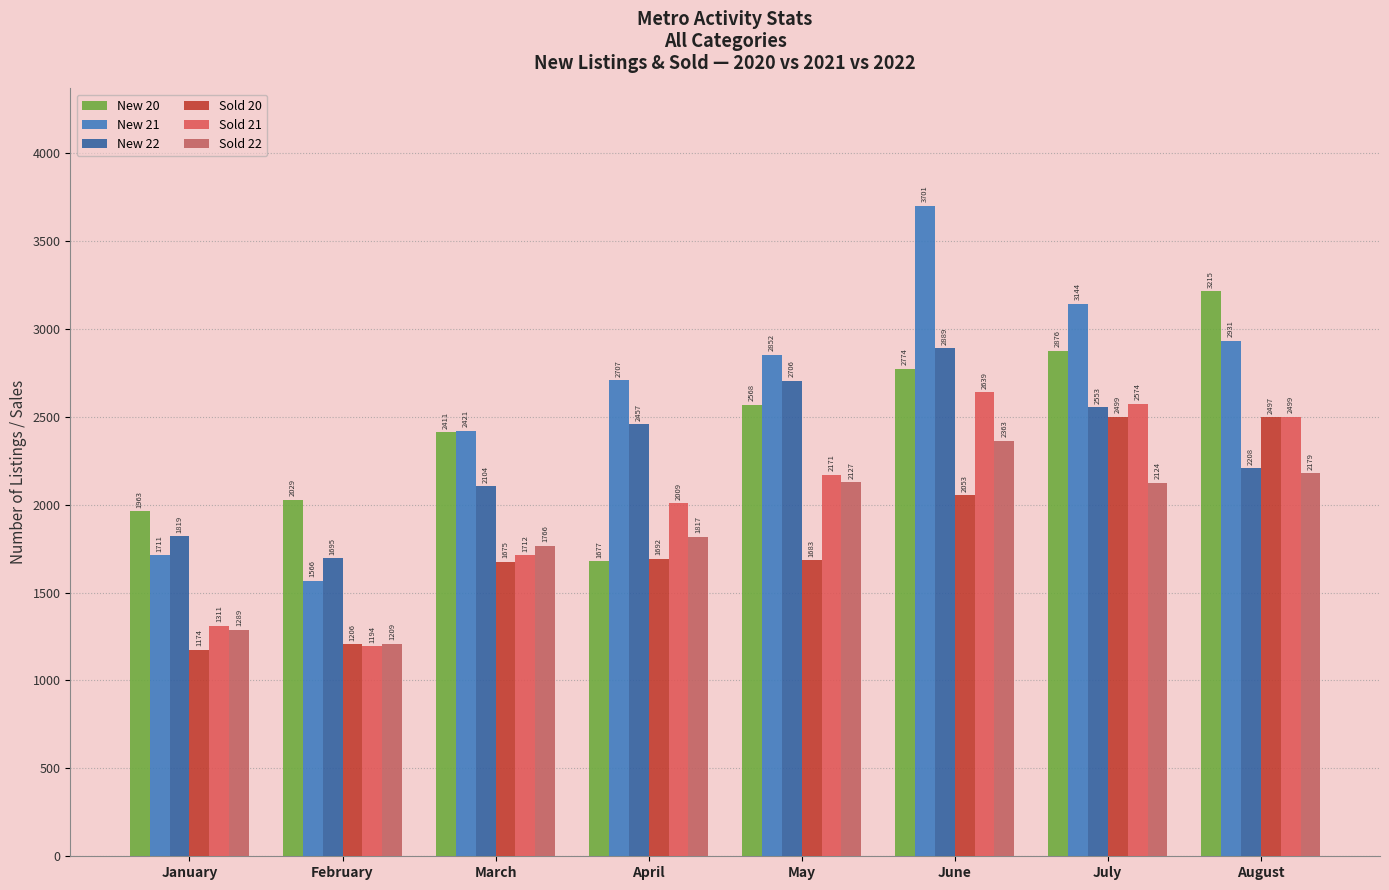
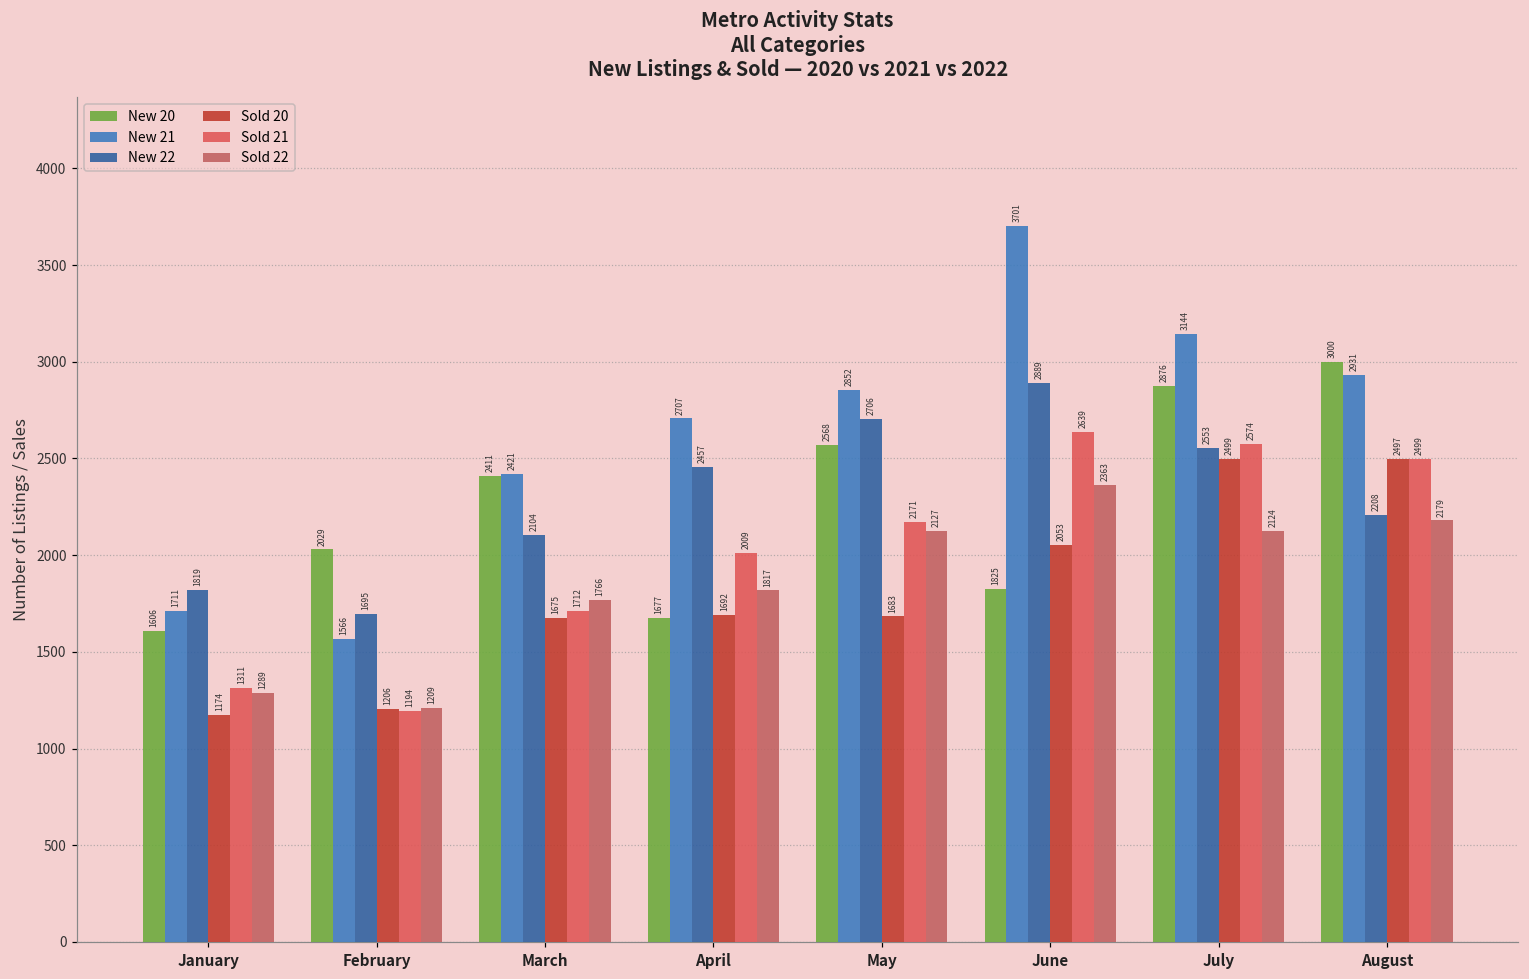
  {
    "New 20": {
-     "January": 1963,
+     "January": 1606,
      "February": 2029,
      "March": 2411,
      "April": 1677,
      "May": 2568,
-     "June": 2774,
+     "June": 1825,
      "July": 2876,
-     "August": 3215
+     "August": 3000
    }
  }
